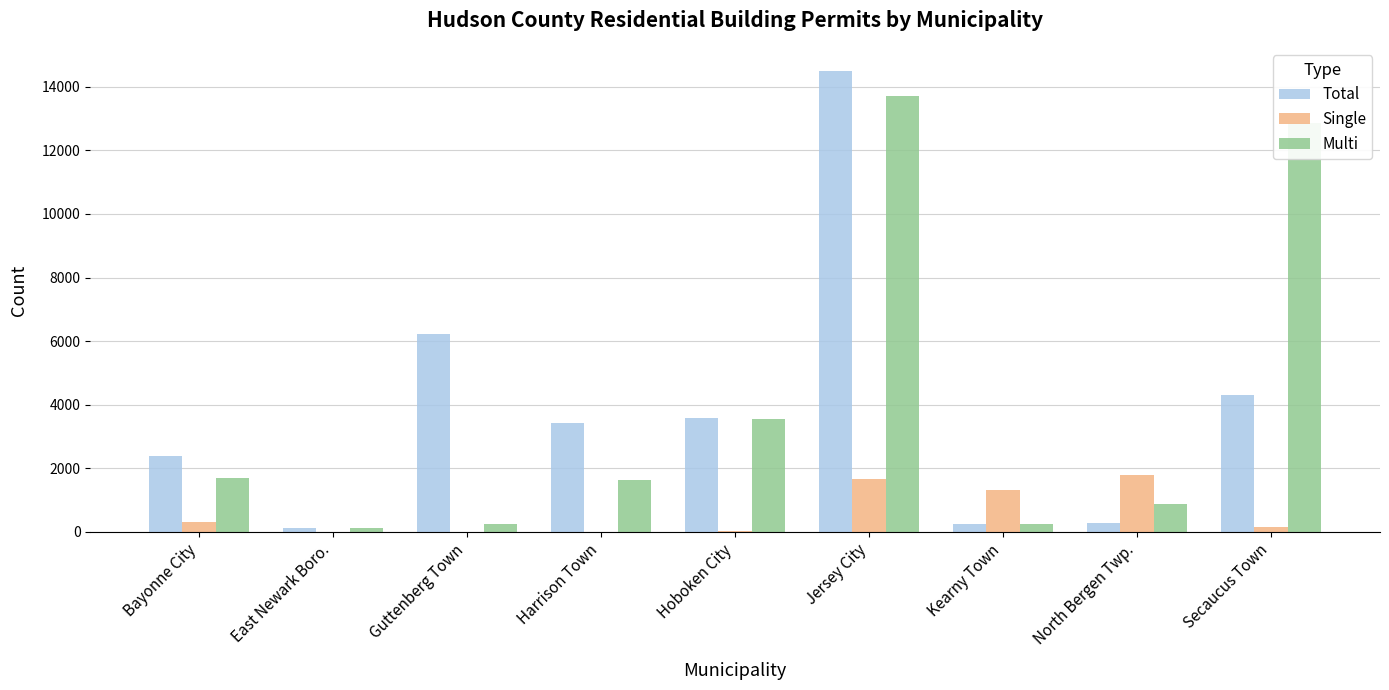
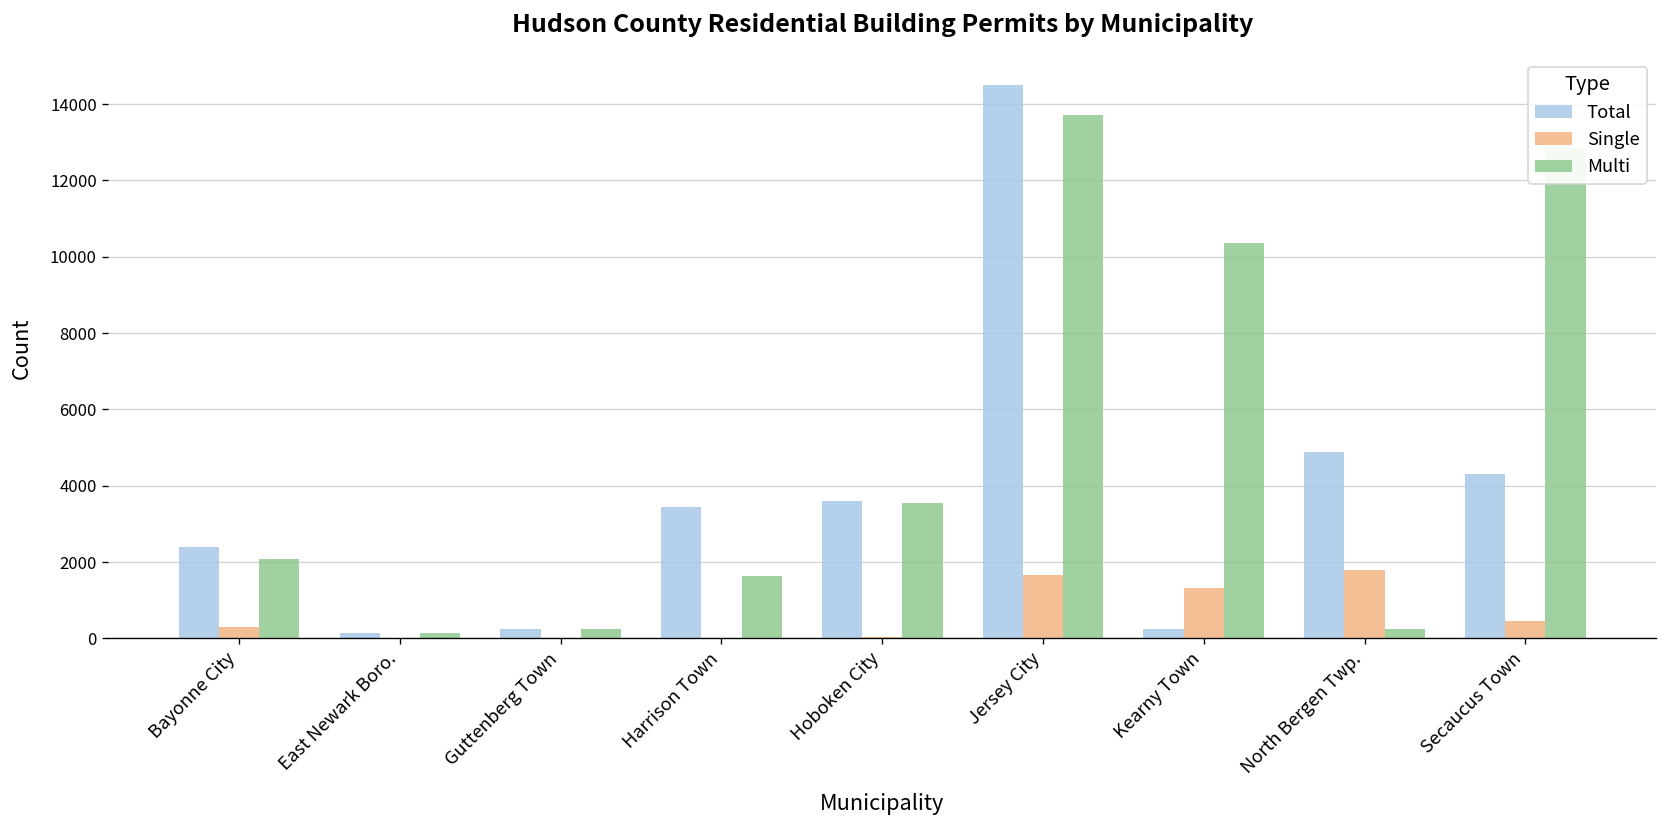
  {
    "Total": {
      "Bayonne City": 2400,
      "East Newark Boro.": 100,
-     "Guttenberg Town": 6200,
+     "Guttenberg Town": 200,
      "Harrison Town": 3400,
      "Hoboken City": 3600,
      "Jersey City": 14500,
      "Kearny Town": 200,
-     "North Bergen Twp.": 300,
+     "North Bergen Twp.": 4900,
      "Secaucus Town": 4300
    },
    "Single": {
      "Bayonne City": 300,
      "East Newark Boro.": 0,
      "Jersey City": 1700,
      "Kearny Town": 1300,
      "North Bergen Twp.": 1800,
-     "Secaucus Town": 100
+     "Secaucus Town": 400
    },
    "Multi": {
-     "Bayonne City": 1700,
+     "Bayonne City": 2100,
      "East Newark Boro.": 100,
      "Guttenberg Town": 200,
      "Harrison Town": 1600,
      "Hoboken City": 3600,
      "Jersey City": 13700,
-     "Kearny Town": 200,
-     "North Bergen Twp.": 900
+     "Kearny Town": 10400,
+     "North Bergen Twp.": 200
    }
  }
